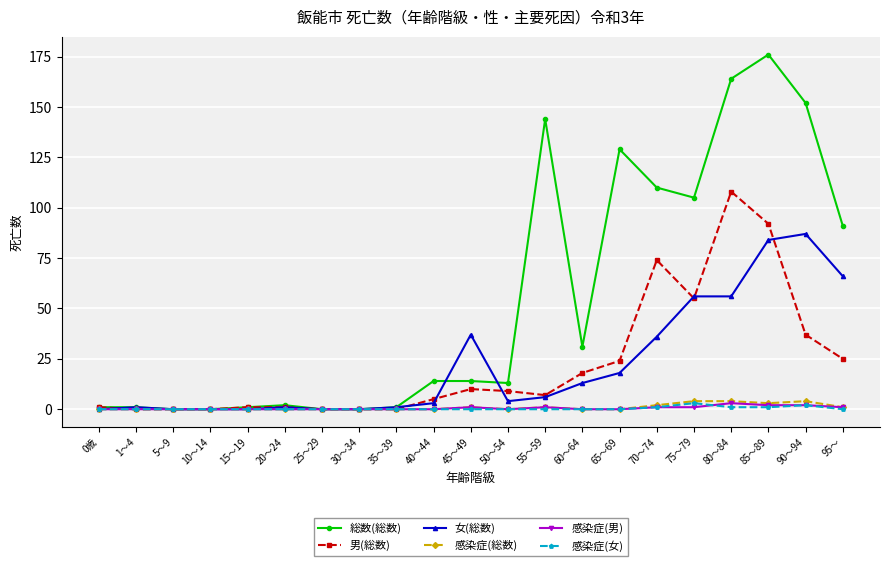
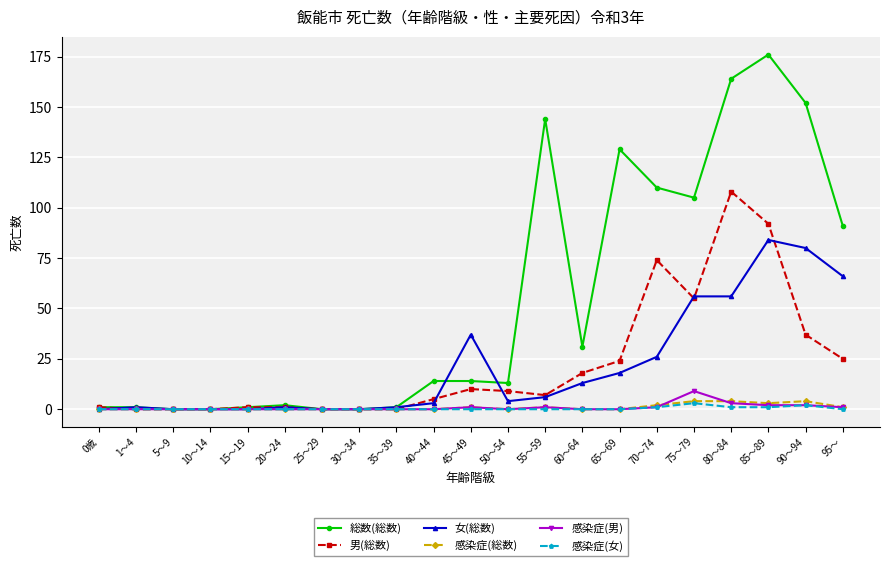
  {
    "総数(総数)": {
      "40～44": 14,
      "45～49": 14,
      "50～54": 13,
      "55～59": 144,
      "60～64": 31,
      "65～69": 129,
      "70～74": 110,
      "75～79": 105,
      "80～84": 164,
      "85～89": 176,
      "90～94": 152,
      "95～": 91
    },
    "男(総数)": {
      "40～44": 5,
      "45～49": 10,
      "50～54": 9,
      "60～64": 18,
      "65～69": 24,
      "70～74": 74,
      "80～84": 108,
      "85～89": 92,
      "90～94": 37,
      "95～": 25
    },
    "女(総数)": {
      "40～44": 3,
      "45～49": 37,
      "50～54": 4,
      "60～64": 13,
      "65～69": 18,
-     "70～74": 36,
+     "70～74": 26,
      "80～84": 56,
      "85～89": 84,
-     "90～94": 87,
+     "90～94": 80,
      "95～": 66
    },
    "感染症(総数)": {
      "90～94": 4
    },
    "感染症(男)": {
-     "75～79": 1
+     "75～79": 9
    },
    "感染症(女)": {
      "80～84": 1
    }
  }
